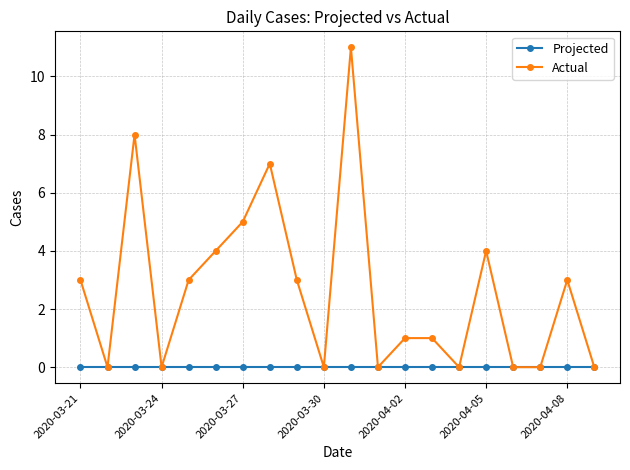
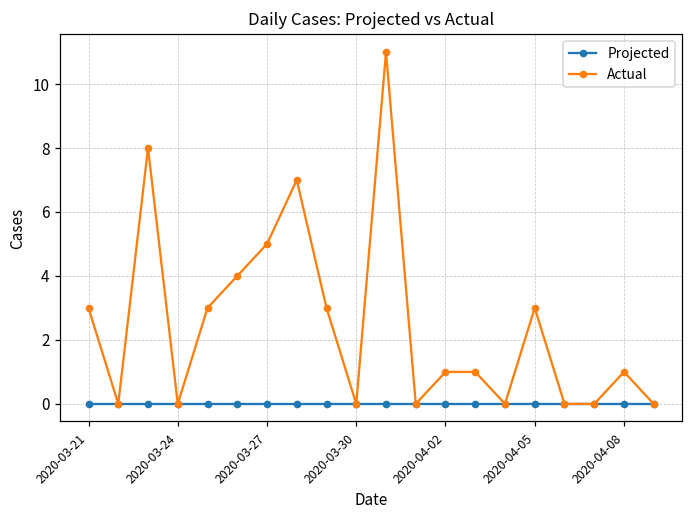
  {
    "Projected": {
      "2020-03-21": 0,
      "2020-03-27": 0,
      "2020-04-02": 0,
      "2020-04-05": 0,
      "2020-04-08": 0
    },
    "Actual": {
      "2020-03-21": 3,
      "2020-03-27": 5,
      "2020-04-02": 1,
-     "2020-04-05": 4,
-     "2020-04-08": 3
+     "2020-04-05": 3,
+     "2020-04-08": 1
    }
  }
